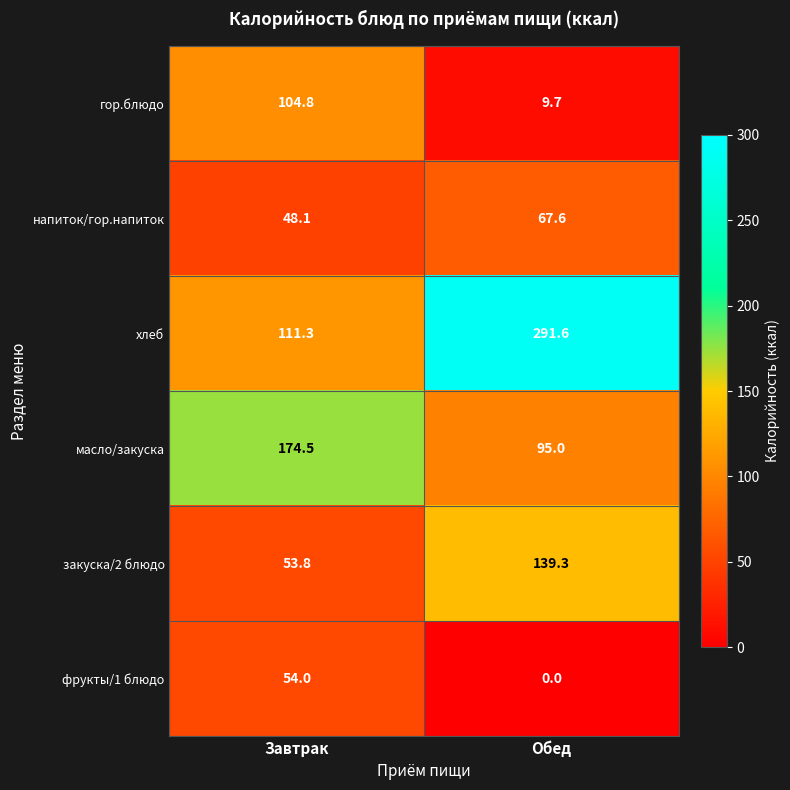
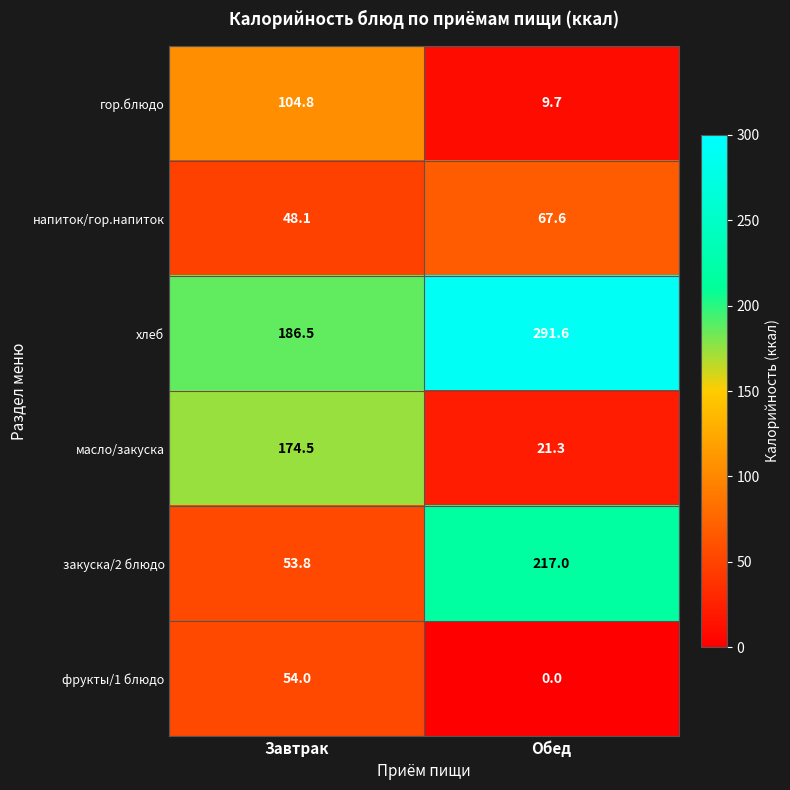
  {
    "гор.блюдо": {
      "Завтрак": 104.8,
      "Обед": 9.7
    },
    "напиток/гор.напиток": {
      "Завтрак": 48.1,
      "Обед": 67.6
    },
    "хлеб": {
-     "Завтрак": 111.3,
+     "Завтрак": 186.5,
      "Обед": 291.6
    },
    "масло/закуска": {
      "Завтрак": 174.5,
-     "Обед": 95.0
+     "Обед": 21.3
    },
    "закуска/2 блюдо": {
      "Завтрак": 53.8,
-     "Обед": 139.3
+     "Обед": 217.0
    },
    "фрукты/1 блюдо": {
      "Завтрак": 54.0,
      "Обед": 0.0
    }
  }
